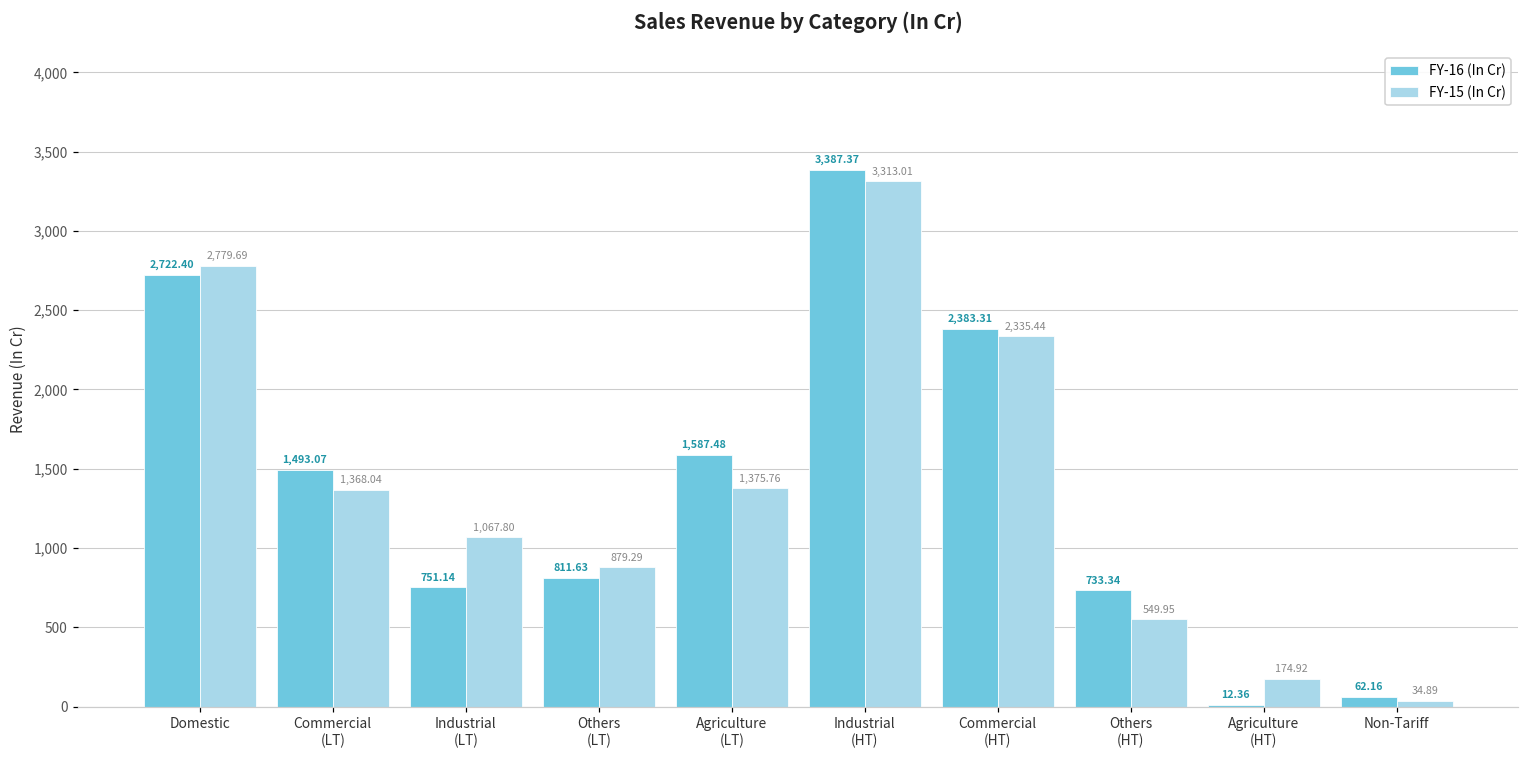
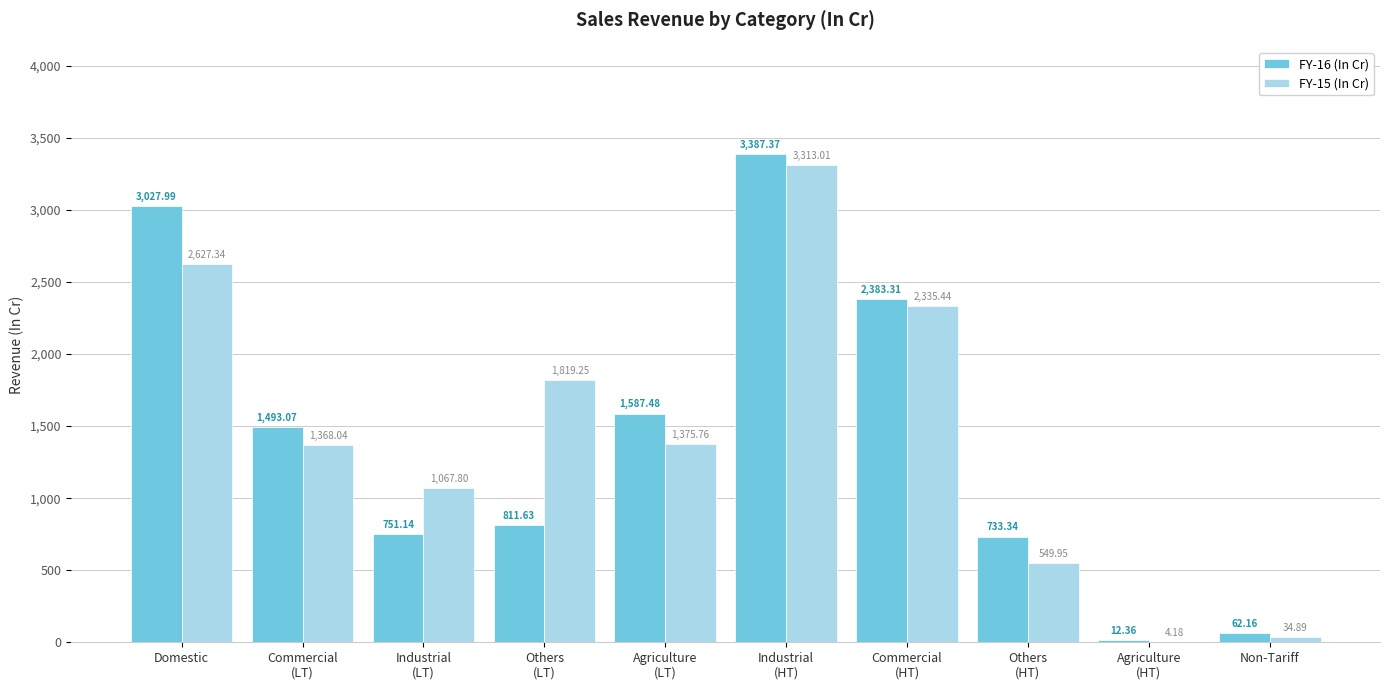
  {
    "FY-16 (In Cr)": {
-     "Domestic": "2,722.40",
+     "Domestic": "3,027.99",
      "Commercial (LT)": "1,493.07",
      "Industrial (LT)": "751.14",
      "Others (LT)": "811.63",
      "Agriculture (LT)": "1,587.48",
      "Industrial (HT)": "3,387.37",
      "Commercial (HT)": "2,383.31",
      "Others (HT)": "733.34",
      "Agriculture (HT)": "12.36",
      "Non-Tariff": "62.16"
    },
    "FY-15 (In Cr)": {
-     "Domestic": "2,779.69",
+     "Domestic": "2,627.34",
      "Commercial (LT)": "1,368.04",
      "Industrial (LT)": "1,067.80",
-     "Others (LT)": "879.29",
+     "Others (LT)": "1,819.25",
      "Agriculture (LT)": "1,375.76",
      "Industrial (HT)": "3,313.01",
      "Commercial (HT)": "2,335.44",
      "Others (HT)": "549.95",
-     "Agriculture (HT)": "174.92",
+     "Agriculture (HT)": "4.18",
      "Non-Tariff": "34.89"
    }
  }
